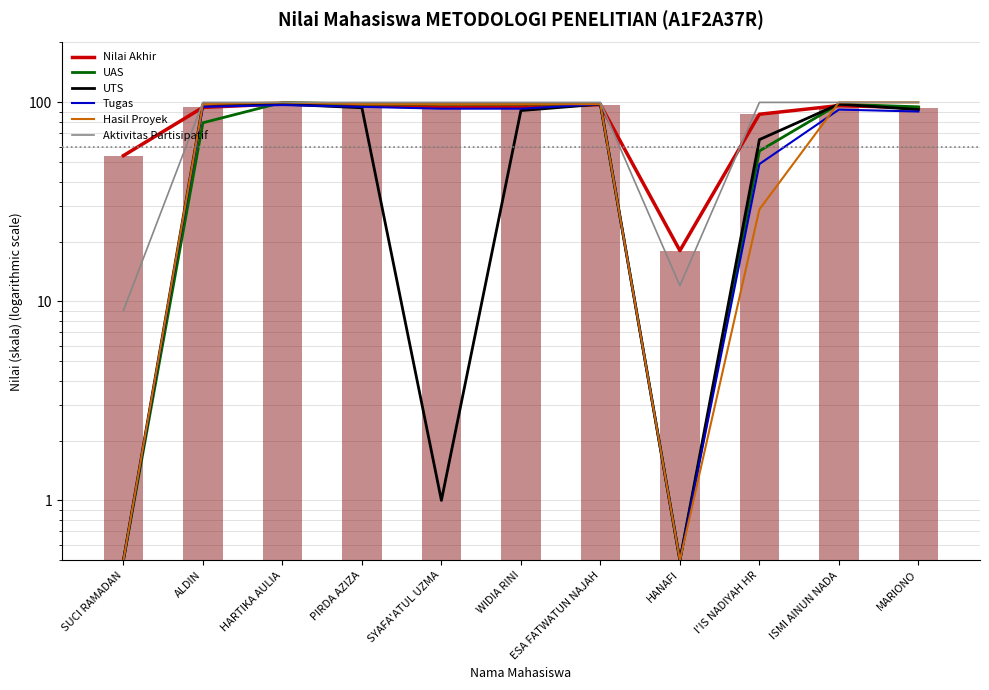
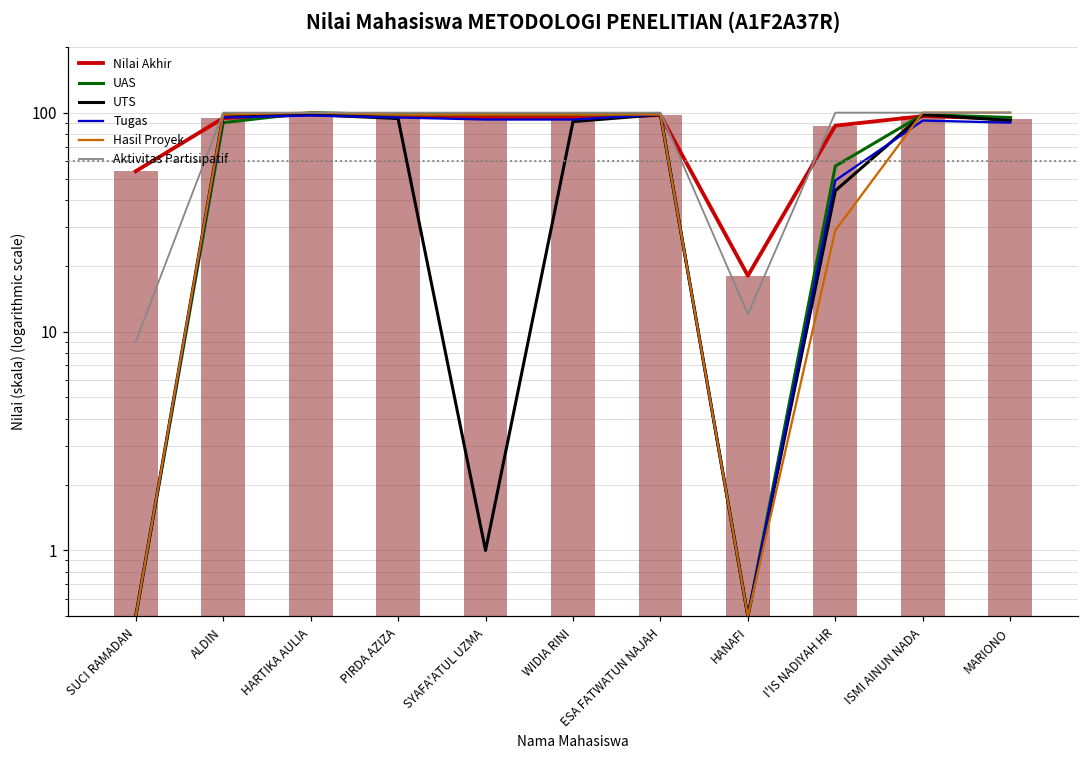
  {
    "Nilai Akhir": {
      "SUCI RAMADAN": 54,
      "ALDIN": 90,
      "HARTIKA AULIA": 100,
      "PIRDA AZIZA": 100,
      "SYAFA'ATUL UZMA": 90,
      "WIDIA RINI": 100,
      "ESA FATWATUN NAJAH": 100,
      "HANAFI": 18,
      "I'IS NADIYAH HR": 90,
      "ISMI AINUN NADA": 100,
      "MARIONO": 90
    },
    "UAS": {
-     "ALDIN": 79,
+     "ALDIN": 90,
      "I'IS NADIYAH HR": 57
    },
    "UTS": {
      "SYAFA'ATUL UZMA": 1,
-     "I'IS NADIYAH HR": 65
+     "I'IS NADIYAH HR": 44
    },
    "Tugas": {
      "I'IS NADIYAH HR": 49,
      "ISMI AINUN NADA": 90
    },
    "Hasil Proyek": {
      "I'IS NADIYAH HR": 29
    },
    "Aktivitas Partisipatif": {
      "SUCI RAMADAN": 9,
      "HANAFI": 12,
      "I'IS NADIYAH HR": 100
    }
  }
